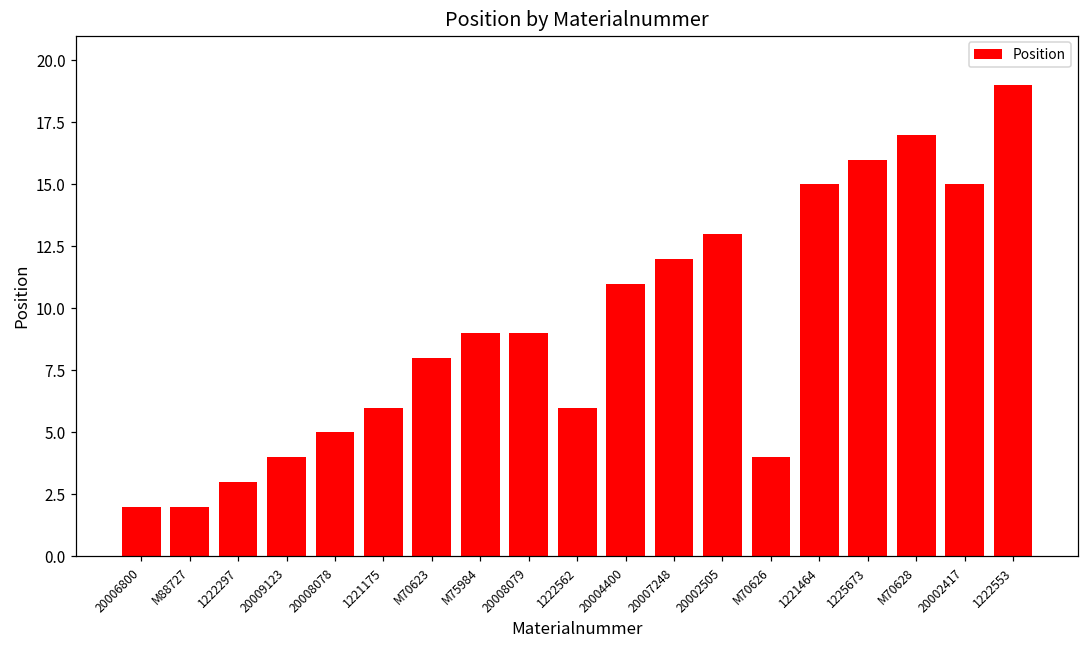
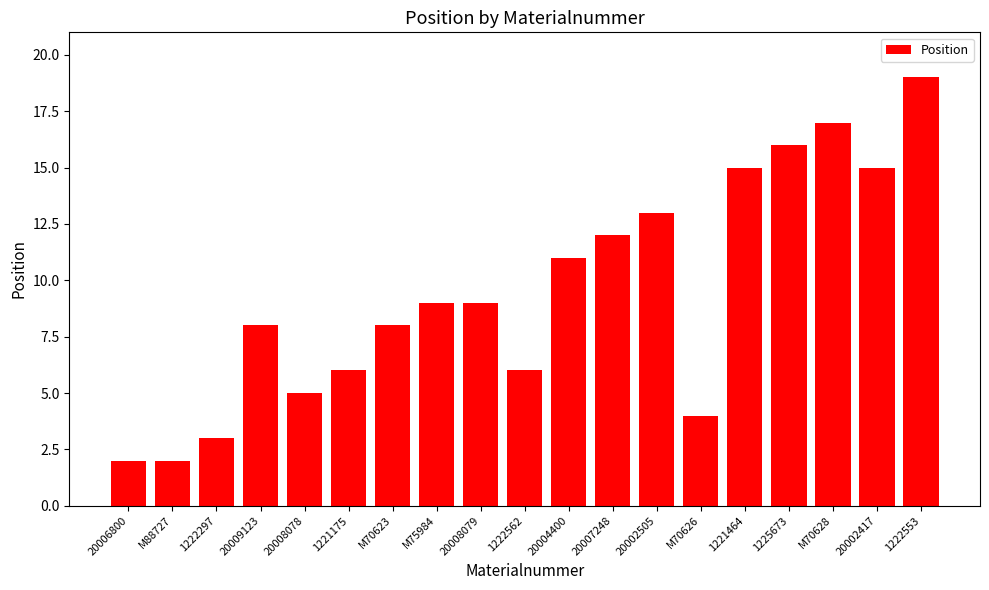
  {
    "20006800": 2,
    "M88727": 2,
    "1222297": 3,
-   "20009123": 4,
+   "20009123": 8,
    "20008078": 5,
    "1221175": 6,
    "M70623": 8,
    "M75984": 9,
    "20008079": 9,
    "1222562": 6,
    "20004400": 11,
    "20007248": 12,
    "20002505": 13,
    "M70626": 4,
    "1221464": 15,
    "1225673": 16,
    "M70628": 17,
    "20002417": 15,
    "1222553": 19
  }
